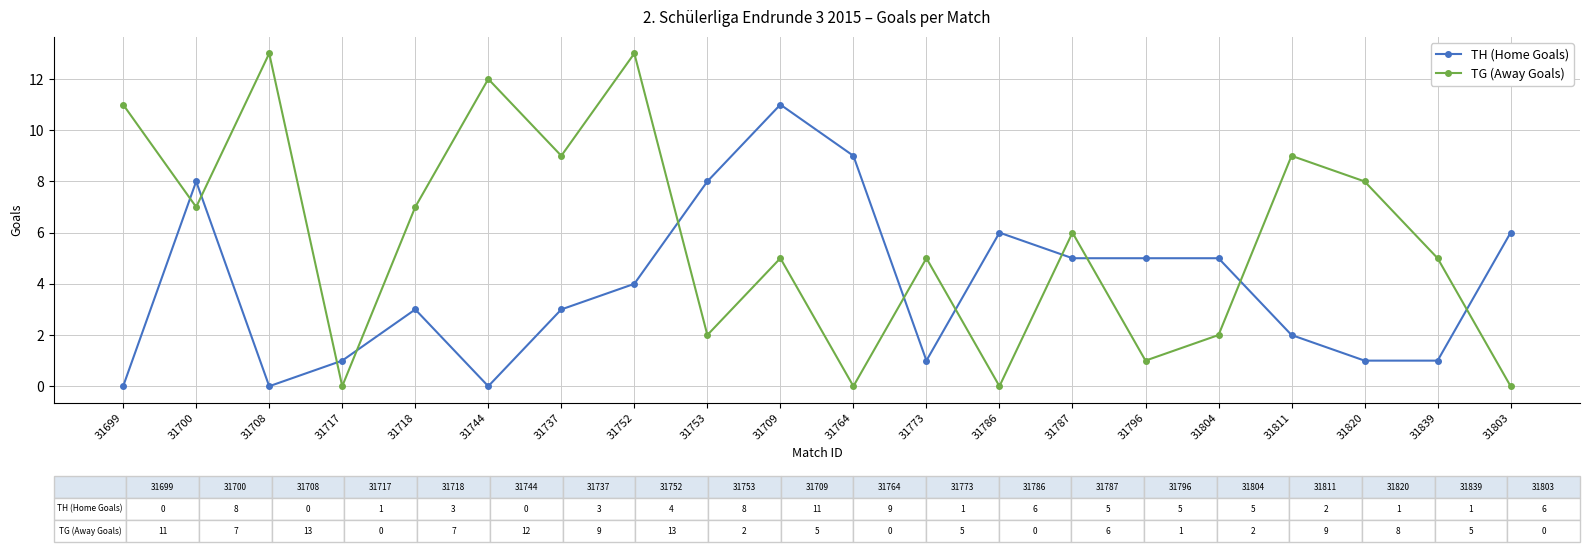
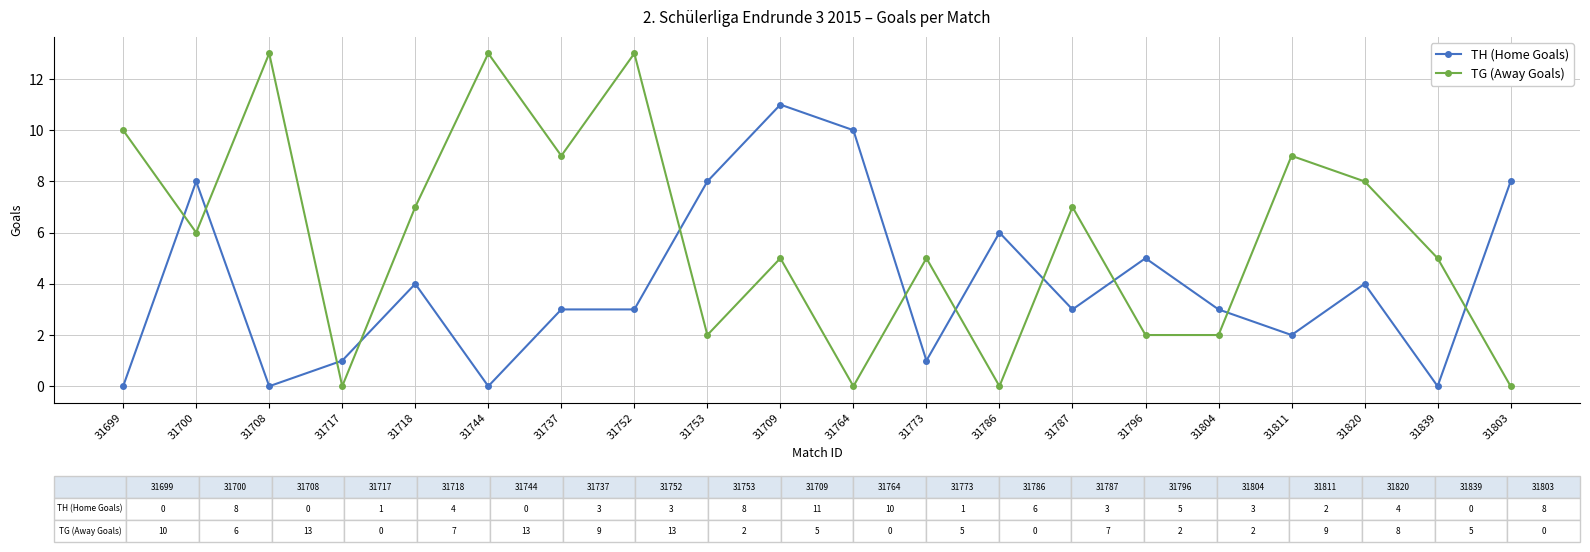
  {
    "TH (Home Goals)": {
-     "31718": 3,
-     "31752": 4,
-     "31764": 9,
-     "31787": 5,
-     "31804": 5,
-     "31820": 1,
-     "31839": 1,
-     "31803": 6
+     "31718": 4,
+     "31752": 3,
+     "31764": 10,
+     "31787": 3,
+     "31804": 3,
+     "31820": 4,
+     "31839": 0,
+     "31803": 8
    },
    "TG (Away Goals)": {
-     "31699": 11,
-     "31700": 7,
-     "31744": 12,
-     "31787": 6,
-     "31796": 1
+     "31699": 10,
+     "31700": 6,
+     "31744": 13,
+     "31787": 7,
+     "31796": 2
    }
  }
